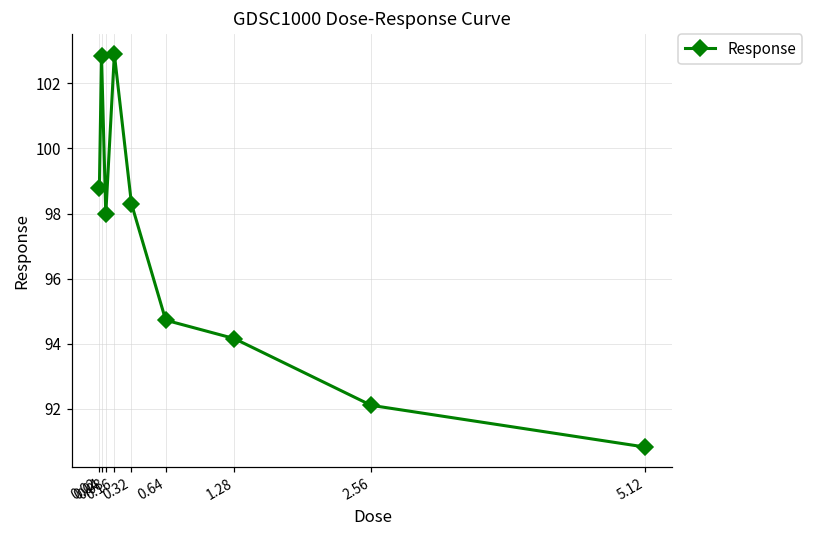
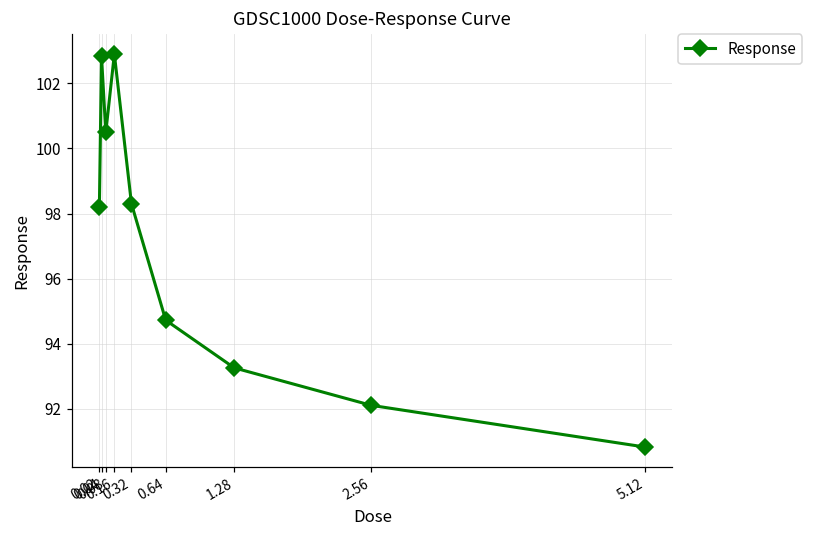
  {
-   "0.02": 98.8,
+   "0.02": 98.2,
    "0.04": 102.8,
-   "0.08": 98.0,
+   "0.08": 100.5,
    "0.16": 102.9,
    "0.32": 98.3,
    "0.64": 94.7,
-   "1.28": 94.2,
+   "1.28": 93.3,
    "2.56": 92.1,
    "5.12": 90.8
  }
